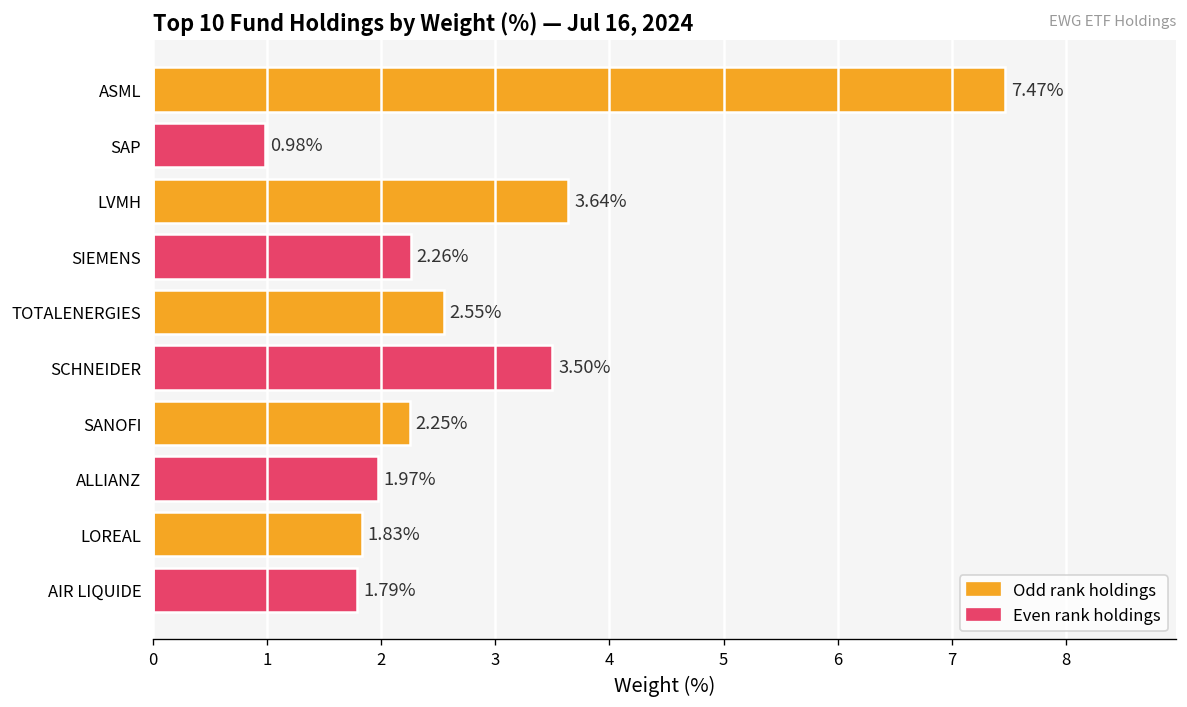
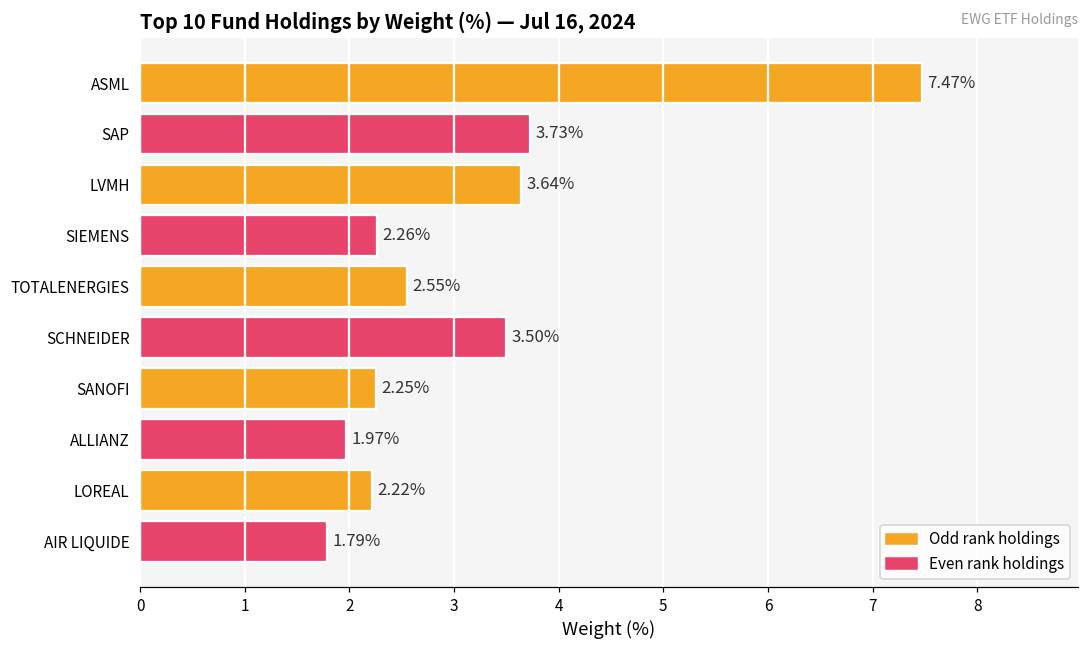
  {
    "ASML": "7.47%",
-   "SAP": "0.98%",
+   "SAP": "3.73%",
    "LVMH": "3.64%",
    "SIEMENS": "2.26%",
    "TOTALENERGIES": "2.55%",
    "SCHNEIDER": "3.50%",
    "SANOFI": "2.25%",
    "ALLIANZ": "1.97%",
-   "LOREAL": "1.83%",
+   "LOREAL": "2.22%",
    "AIR LIQUIDE": "1.79%"
  }
